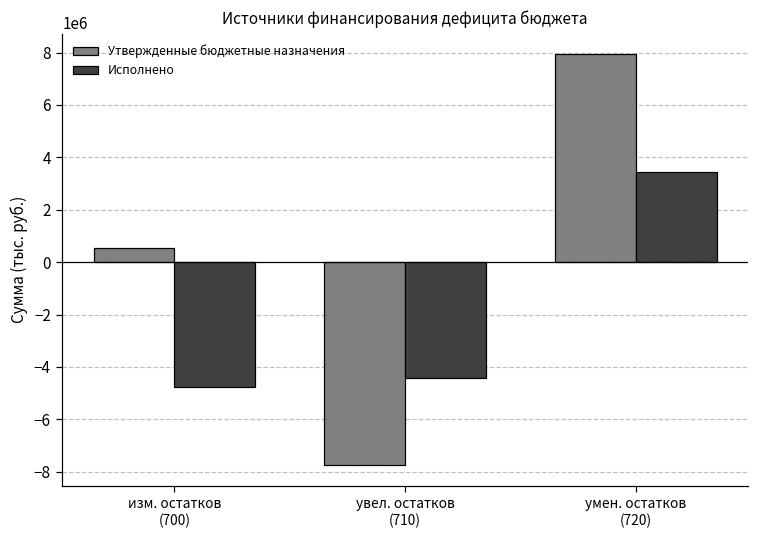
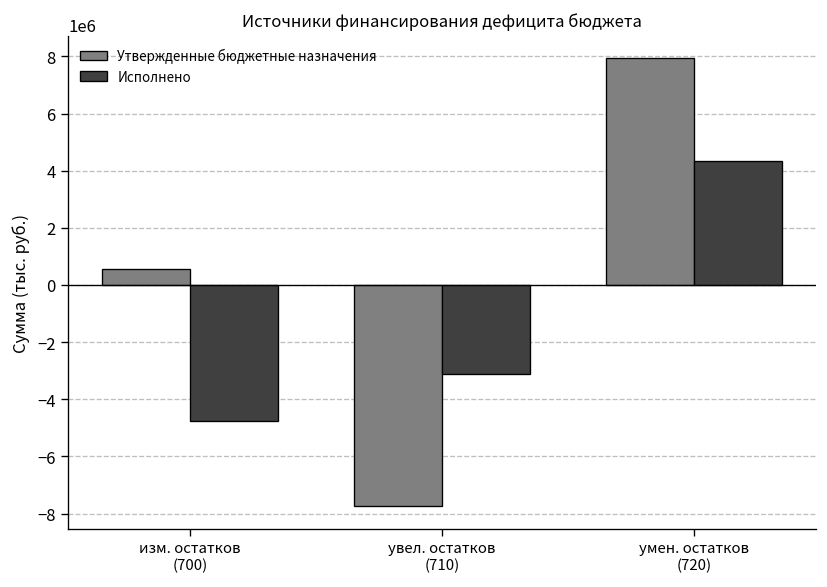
  {
    "Утвержденные бюджетные назначения": {
      "изм. остатков (700)": 600000,
      "увел. остатков (710)": -7800000,
      "умен. остатков (720)": 7900000
    },
    "Исполнено": {
      "изм. остатков (700)": -4800000,
-     "увел. остатков (710)": -4400000,
-     "умен. остатков (720)": 3400000
+     "увел. остатков (710)": -3100000,
+     "умен. остатков (720)": 4300000
    }
  }
